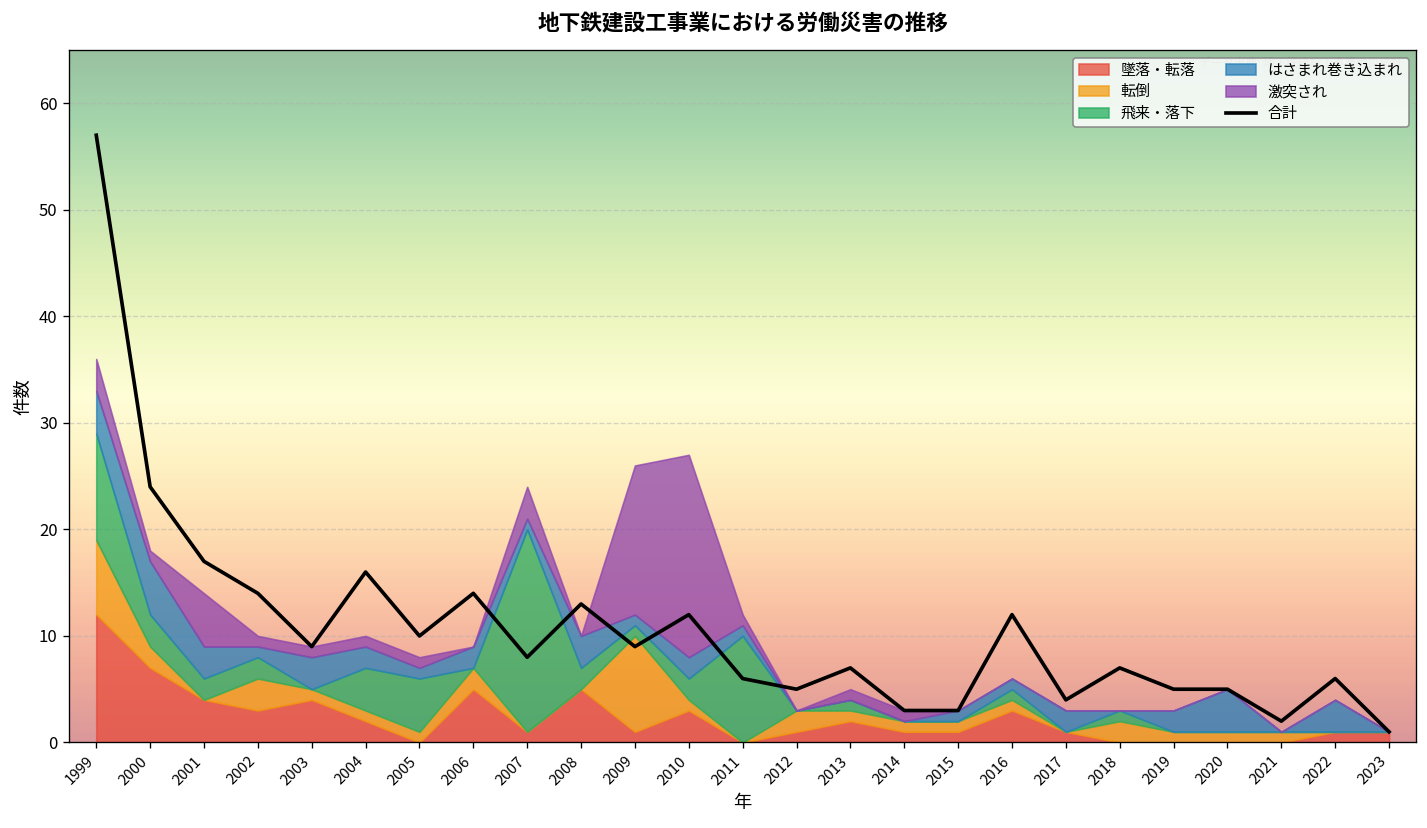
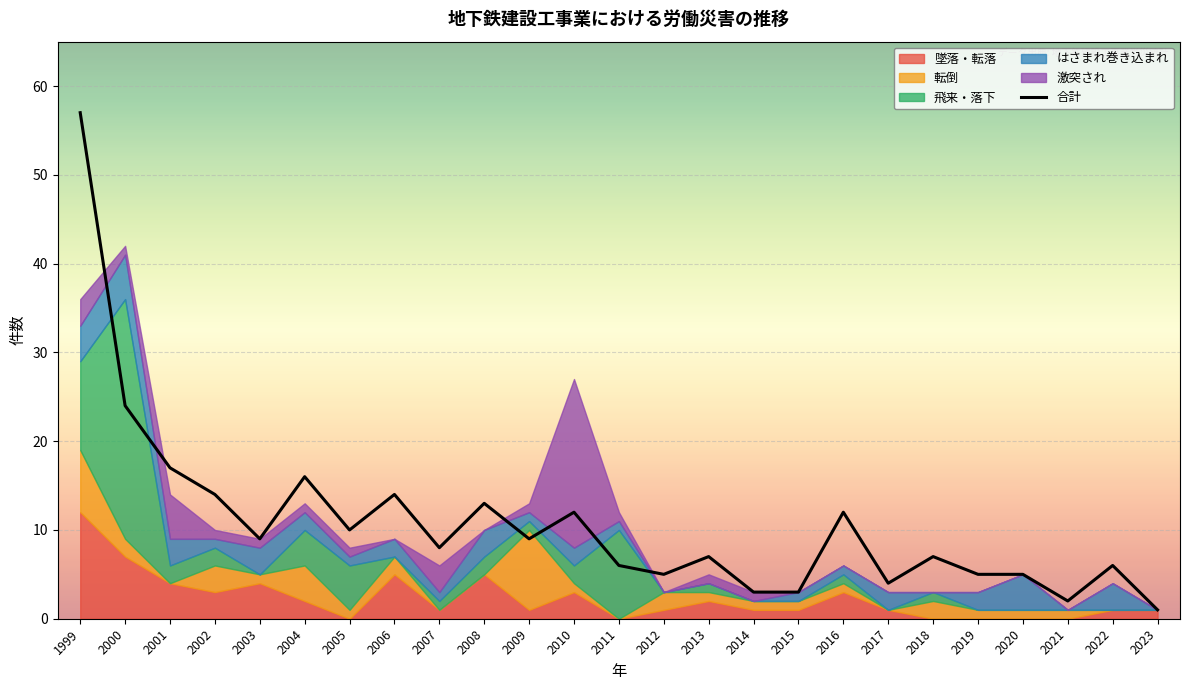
  {
    "合計": {
      "1999": 57,
      "2000": 24,
      "2001": 17,
      "2002": 14,
      "2004": 16,
      "2005": 10,
      "2006": 14,
      "2007": 8,
      "2008": 13,
      "2009": 9,
      "2010": 12,
      "2011": 6,
      "2012": 5,
      "2013": 7,
      "2016": 12,
      "2017": 4,
      "2018": 7,
      "2019": 5,
      "2021": 2,
      "2022": 6
    },
    "墜落・転落": {
      "1999": 12,
      "2000": 7,
      "2002": 3,
      "2003": 4,
      "2004": 2,
      "2005": 0,
      "2006": 5,
      "2009": 1,
      "2010": 3,
      "2012": 1,
      "2013": 2,
      "2014": 1,
      "2015": 1,
      "2016": 3,
      "2018": 0,
      "2019": 0,
      "2020": 0,
      "2021": 0
    },
    "転倒": {
-     "2004": 1
+     "2004": 4
    },
    "飛来・落下": {
      "1999": 10,
-     "2000": 3,
+     "2000": 27,
      "2001": 2,
      "2002": 2,
      "2004": 4,
      "2005": 5,
-     "2007": 19,
+     "2007": 1,
      "2008": 2,
      "2009": 1,
      "2010": 2,
      "2011": 10,
      "2016": 1
    },
    "はさまれ巻き込まれ": {
      "1999": 4,
      "2000": 5,
      "2001": 3,
      "2002": 1,
      "2003": 3,
      "2004": 2,
      "2005": 1,
      "2007": 1,
      "2009": 1,
      "2010": 2,
      "2011": 1
    },
    "激突され": {
      "1999": 3,
      "2000": 1,
      "2001": 5,
      "2002": 1,
      "2004": 1,
      "2005": 1,
      "2007": 3,
-     "2009": 14,
+     "2009": 1,
      "2010": 19,
      "2011": 1,
      "2013": 1
    }
  }
